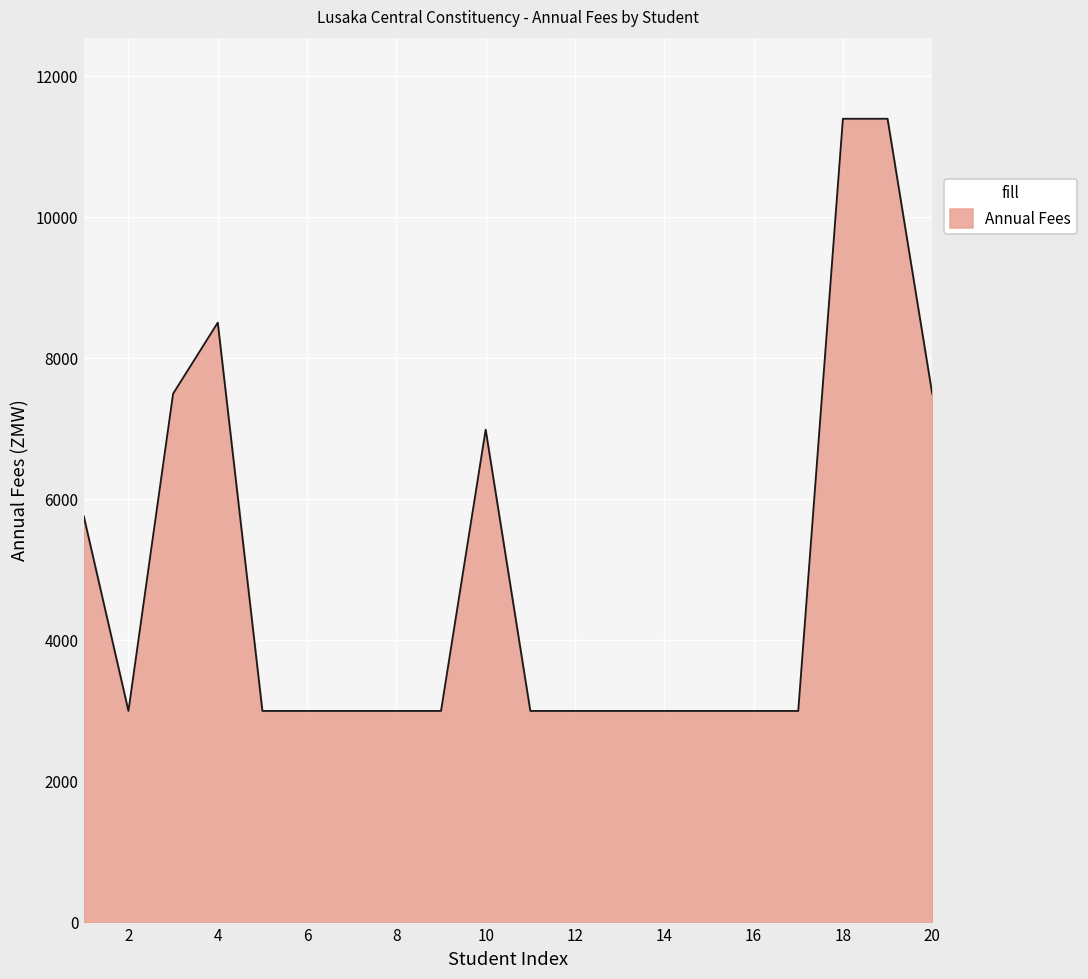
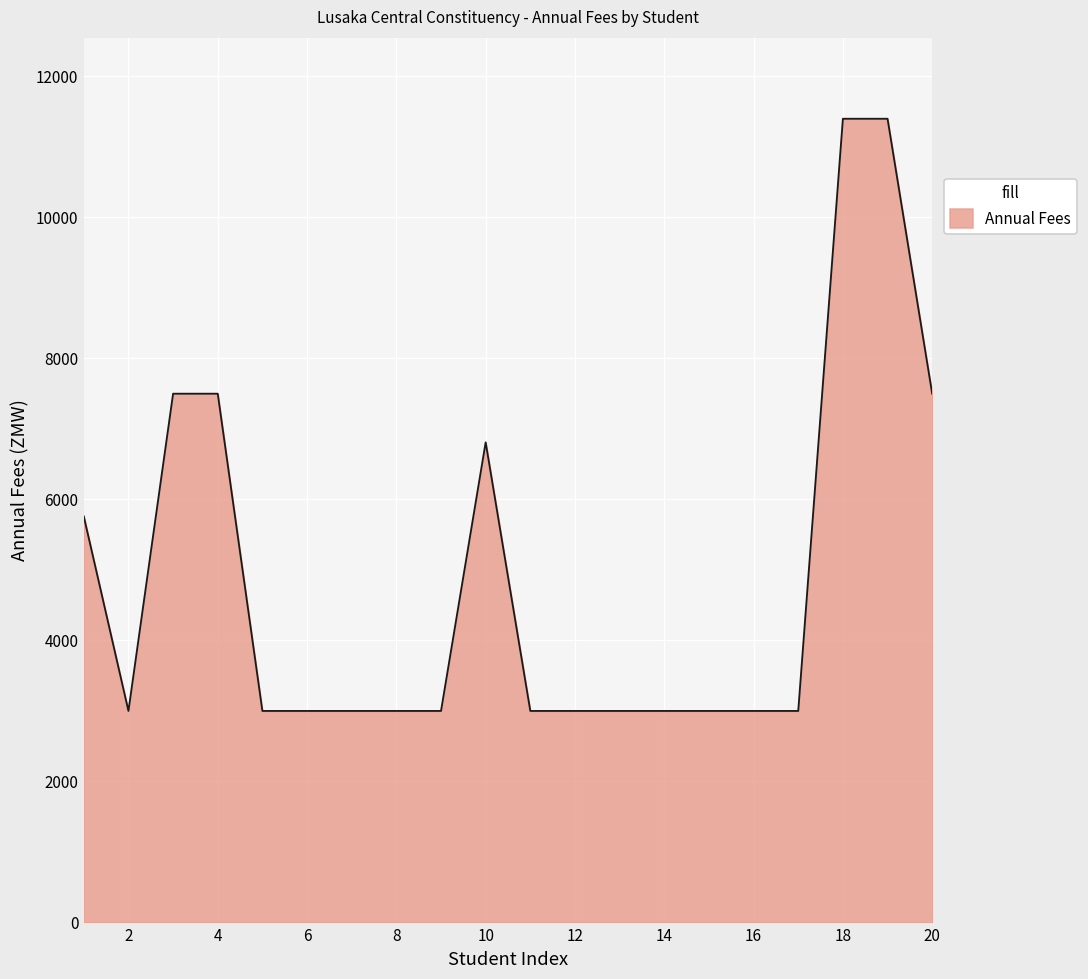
  {
    "2": 3000,
-   "4": 8500,
+   "4": 7500,
    "6": 3000,
    "8": 3000,
-   "10": 7000,
+   "10": 6800,
    "12": 3000,
    "14": 3000,
    "16": 3000,
    "18": 11400,
    "20": 7500
  }
